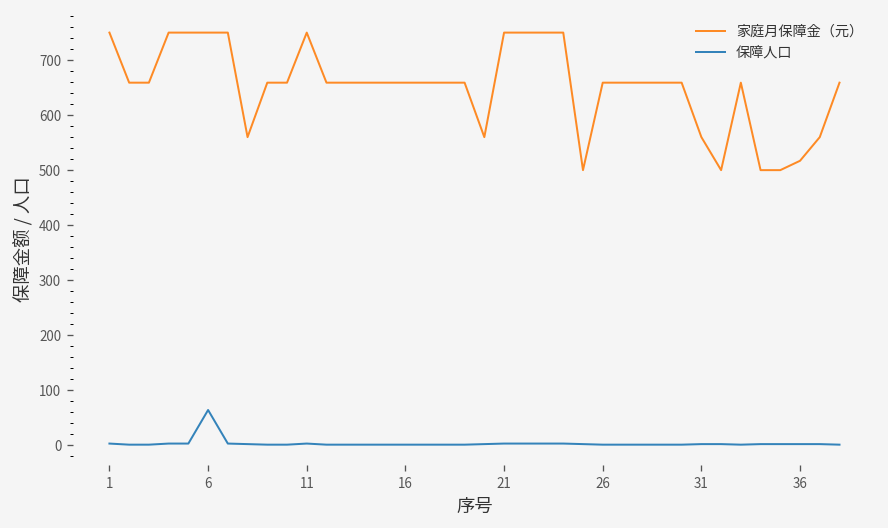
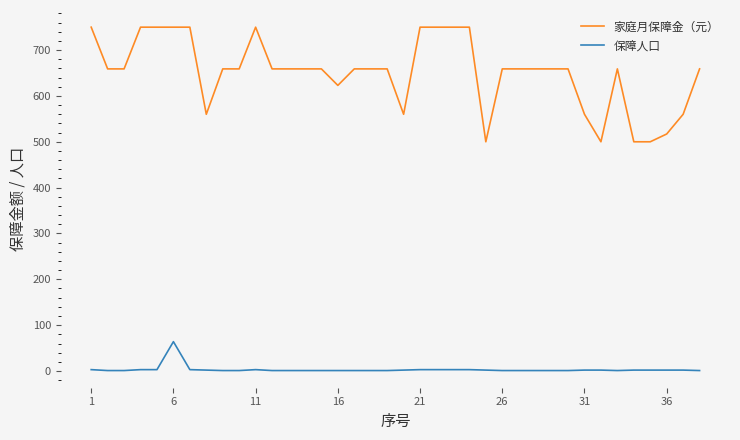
  {
    "家庭月保障金（元）": {
      "1": 750,
      "6": 750,
      "11": 750,
-     "16": 660,
+     "16": 620,
      "21": 750,
      "26": 660,
      "31": 560,
      "36": 520
    },
    "保障人口": {
      "1": 0,
      "6": 60,
      "11": 0,
      "16": 0,
      "21": 0,
      "26": 0,
      "31": 0,
      "36": 0
    }
  }
